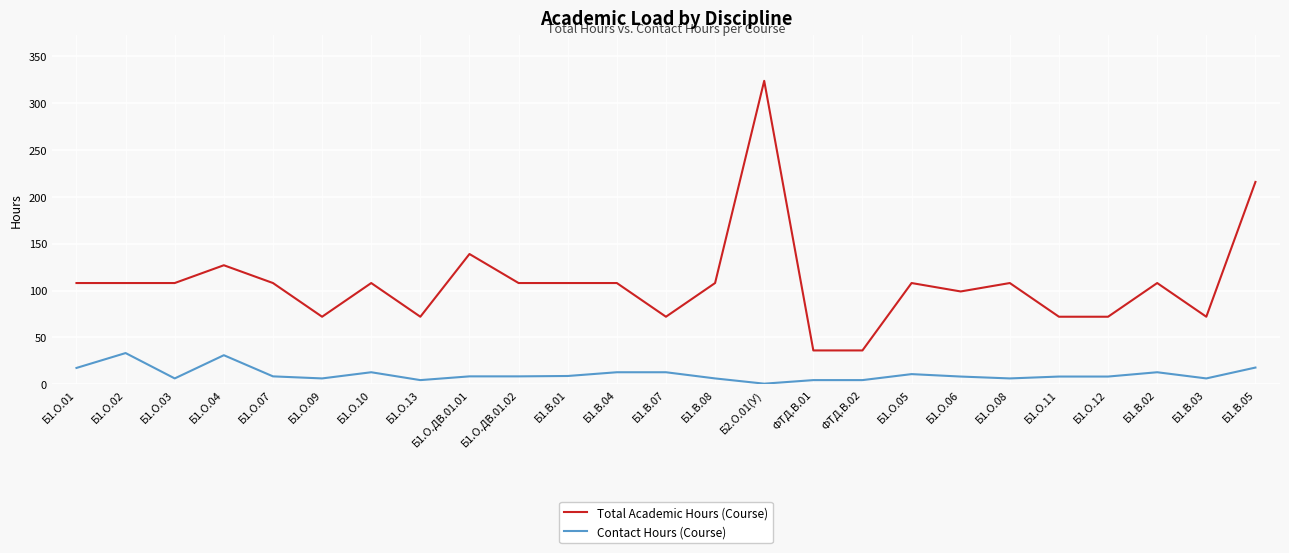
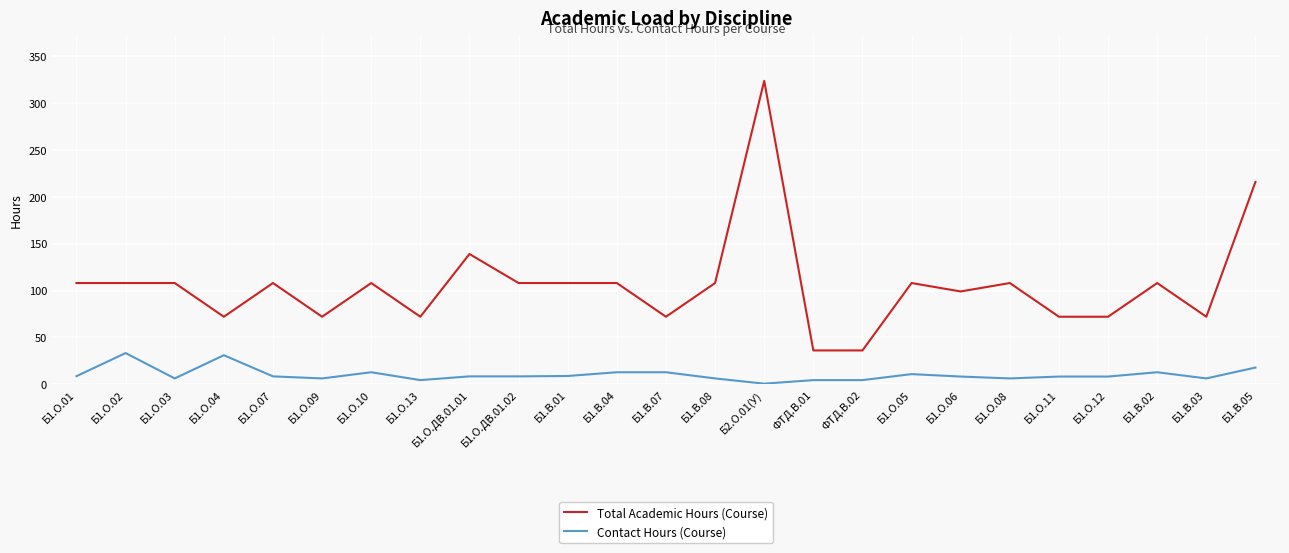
  {
    "Total Academic Hours (Course)": {
      "Б1.О.01": 110,
      "Б1.О.02": 110,
      "Б1.О.03": 110,
-     "Б1.О.04": 130,
+     "Б1.О.04": 70,
      "Б1.О.07": 110,
      "Б1.О.09": 70,
      "Б1.О.10": 110,
      "Б1.О.13": 70,
      "Б1.О.ДВ.01.01": 140,
      "Б1.О.ДВ.01.02": 110,
      "Б1.В.01": 110,
      "Б1.В.04": 110,
      "Б1.В.07": 70,
      "Б1.В.08": 110,
      "Б2.О.01(У)": 320,
      "ФТД.В.01": 40,
      "ФТД.В.02": 40,
      "Б1.О.05": 110,
      "Б1.О.06": 100,
      "Б1.О.08": 110,
      "Б1.О.11": 70,
      "Б1.О.12": 70,
      "Б1.В.02": 110,
      "Б1.В.03": 70,
      "Б1.В.05": 220
    },
    "Contact Hours (Course)": {
-     "Б1.О.01": 20,
+     "Б1.О.01": 10,
      "Б1.О.02": 30,
      "Б1.О.03": 10,
      "Б1.О.04": 30,
      "Б1.О.07": 10,
      "Б1.О.09": 10,
      "Б1.О.10": 10,
      "Б1.О.13": 0,
      "Б1.О.ДВ.01.01": 10,
      "Б1.О.ДВ.01.02": 10,
      "Б1.В.01": 10,
      "Б1.В.04": 10,
      "Б1.В.07": 10,
      "Б1.В.08": 10,
      "Б2.О.01(У)": 0,
      "ФТД.В.01": 0,
      "ФТД.В.02": 0,
      "Б1.О.05": 10,
      "Б1.О.06": 10,
      "Б1.О.08": 10,
      "Б1.О.11": 10,
      "Б1.О.12": 10,
      "Б1.В.02": 10,
      "Б1.В.03": 10,
      "Б1.В.05": 20
    }
  }
